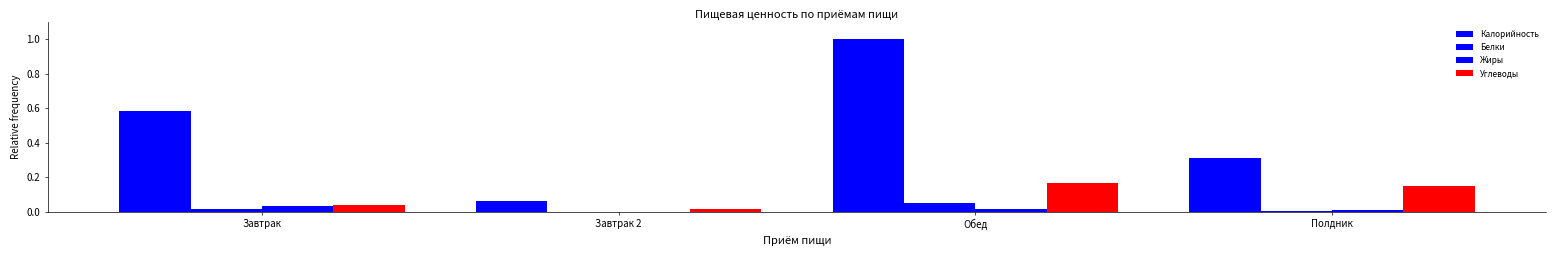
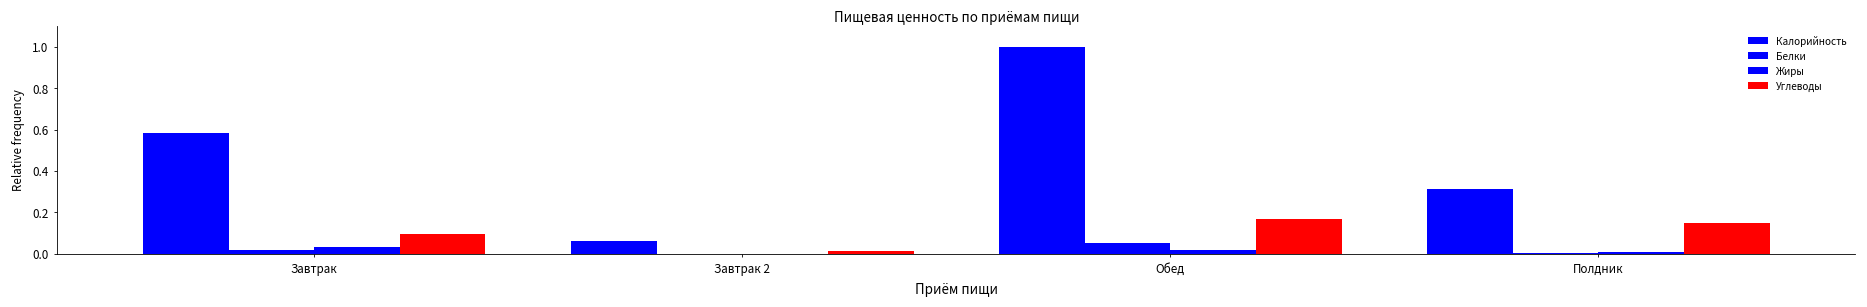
  {
    "Углеводы": {
-     "Завтрак": 0.04,
+     "Завтрак": 0.10,
      "Обед": 0.17,
      "Полдник": 0.15
    }
  }
